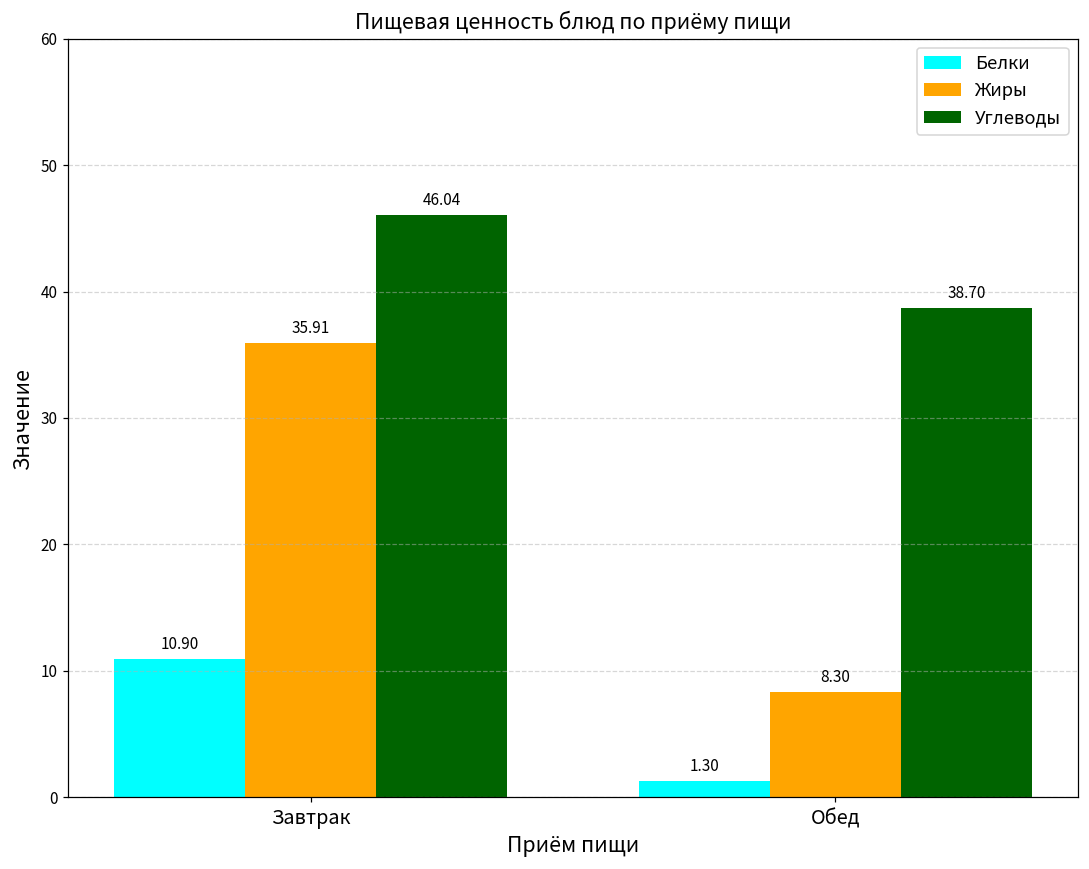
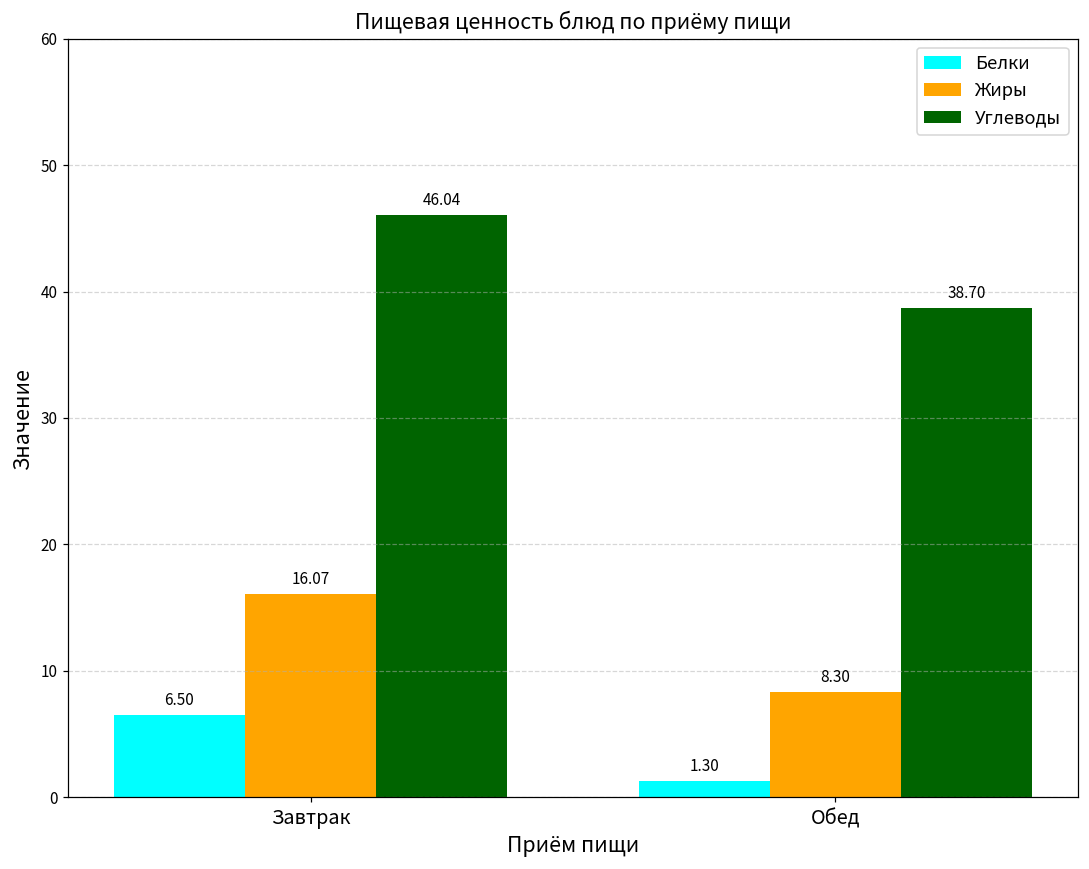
  {
    "Белки": {
-     "Завтрак": 10.90,
+     "Завтрак": 6.50,
      "Обед": 1.30
    },
    "Жиры": {
-     "Завтрак": 35.91,
+     "Завтрак": 16.07,
      "Обед": 8.30
    },
    "Углеводы": {
      "Завтрак": 46.04,
      "Обед": 38.70
    }
  }
